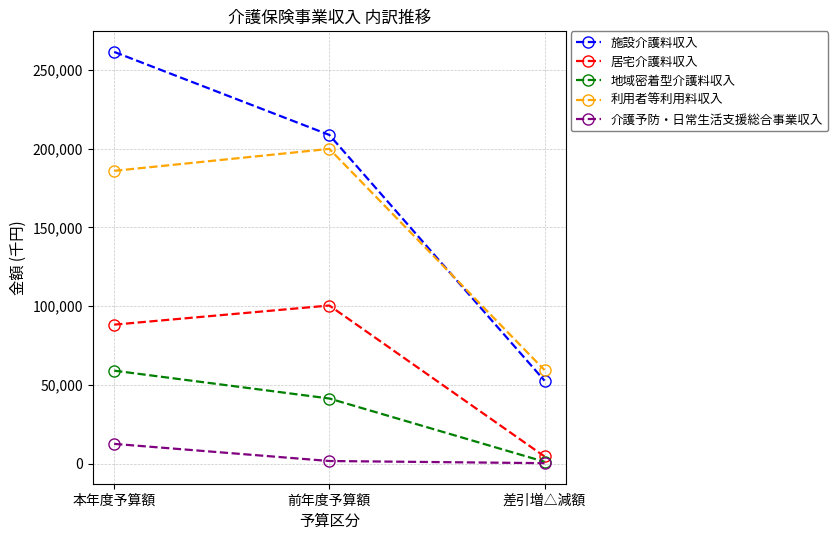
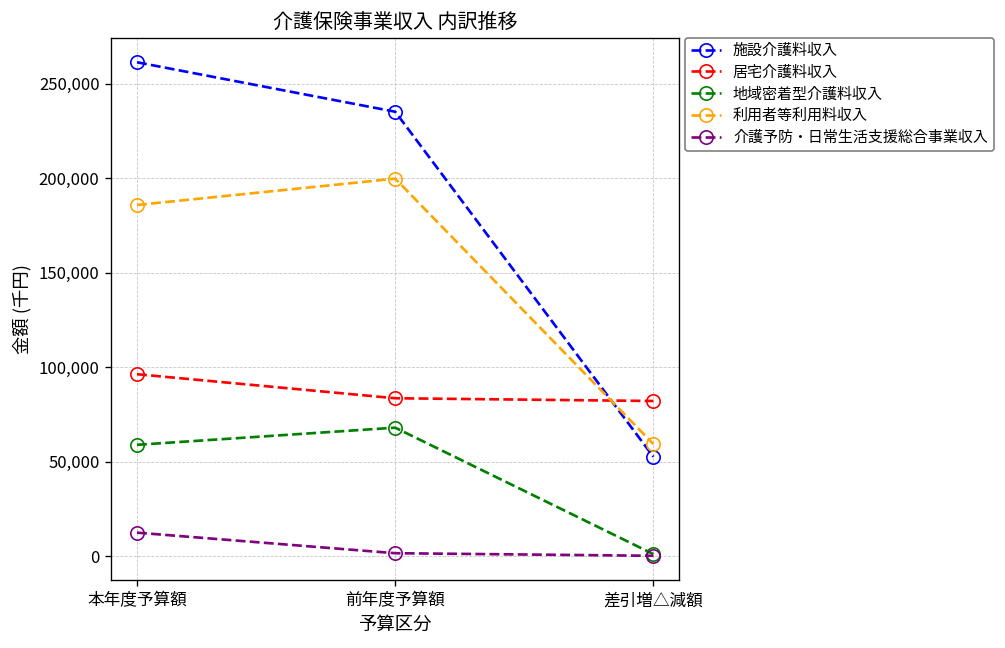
  {
    "施設介護料収入": {
      "本年度予算額": "261,000",
-     "前年度予算額": "209,000",
+     "前年度予算額": "235,000",
      "差引増△減額": "53,000"
    },
    "居宅介護料収入": {
-     "本年度予算額": "88,000",
-     "前年度予算額": "100,000",
-     "差引増△減額": "5,000"
+     "本年度予算額": "96,000",
+     "前年度予算額": "84,000",
+     "差引増△減額": "82,000"
    },
    "地域密着型介護料収入": {
      "本年度予算額": "59,000",
-     "前年度予算額": "41,000"
+     "前年度予算額": "68,000"
    },
    "利用者等利用料収入": {
      "本年度予算額": "186,000",
      "前年度予算額": "200,000",
      "差引増△減額": "59,000"
    },
    "介護予防・日常生活支援総合事業収入": {
      "本年度予算額": "13,000",
      "前年度予算額": "2,000"
    }
  }
